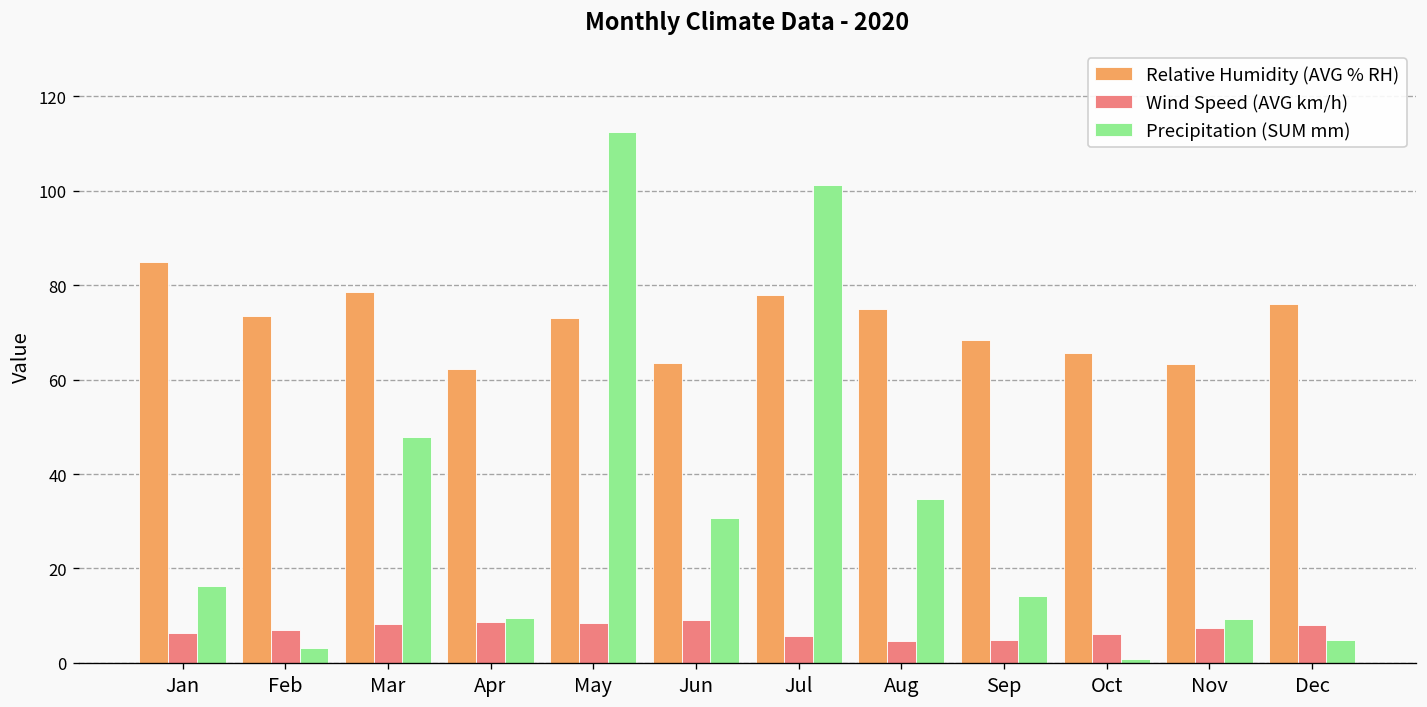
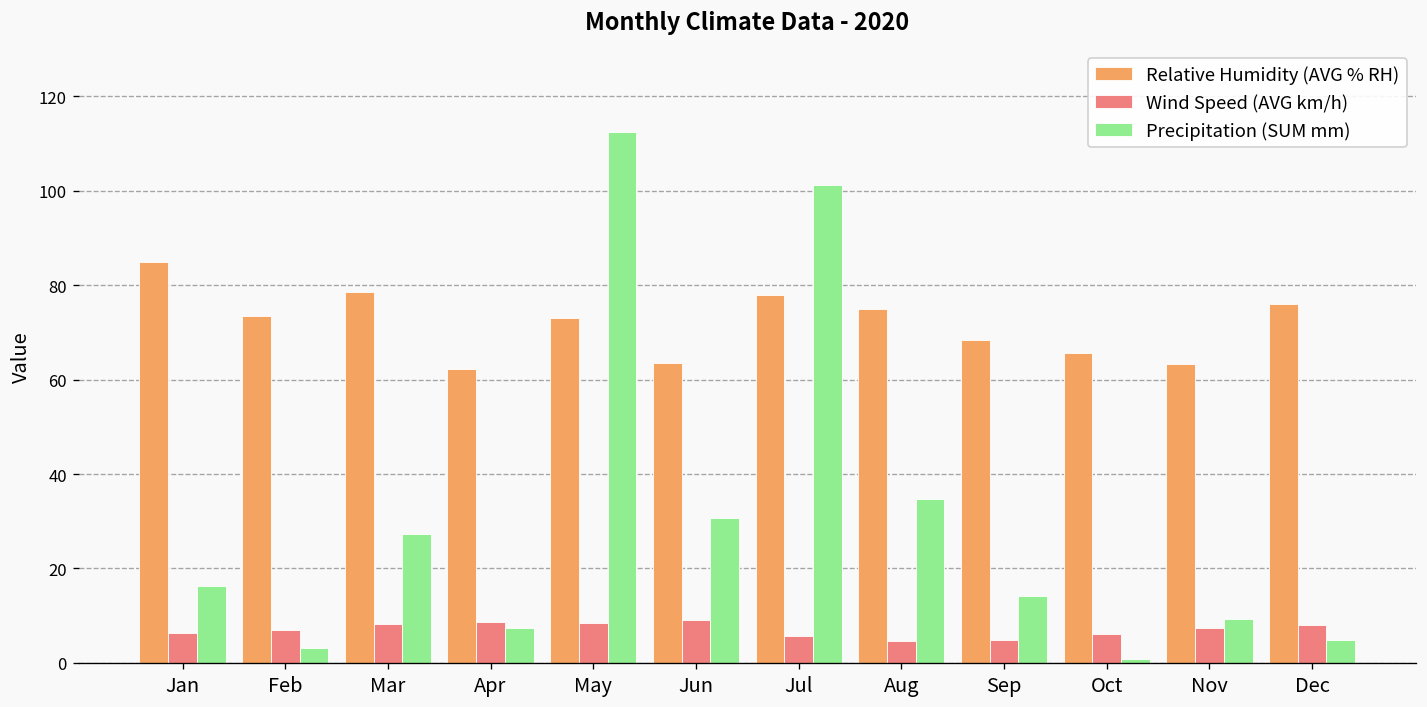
  {
    "Precipitation (SUM mm)": {
      "Jan": 16,
      "Feb": 3,
-     "Mar": 48,
-     "Apr": 10,
+     "Mar": 27,
+     "Apr": 7,
      "May": 112,
      "Jun": 31,
      "Jul": 101,
      "Aug": 35,
      "Sep": 14,
      "Oct": 1,
      "Nov": 9,
      "Dec": 5
    }
  }
